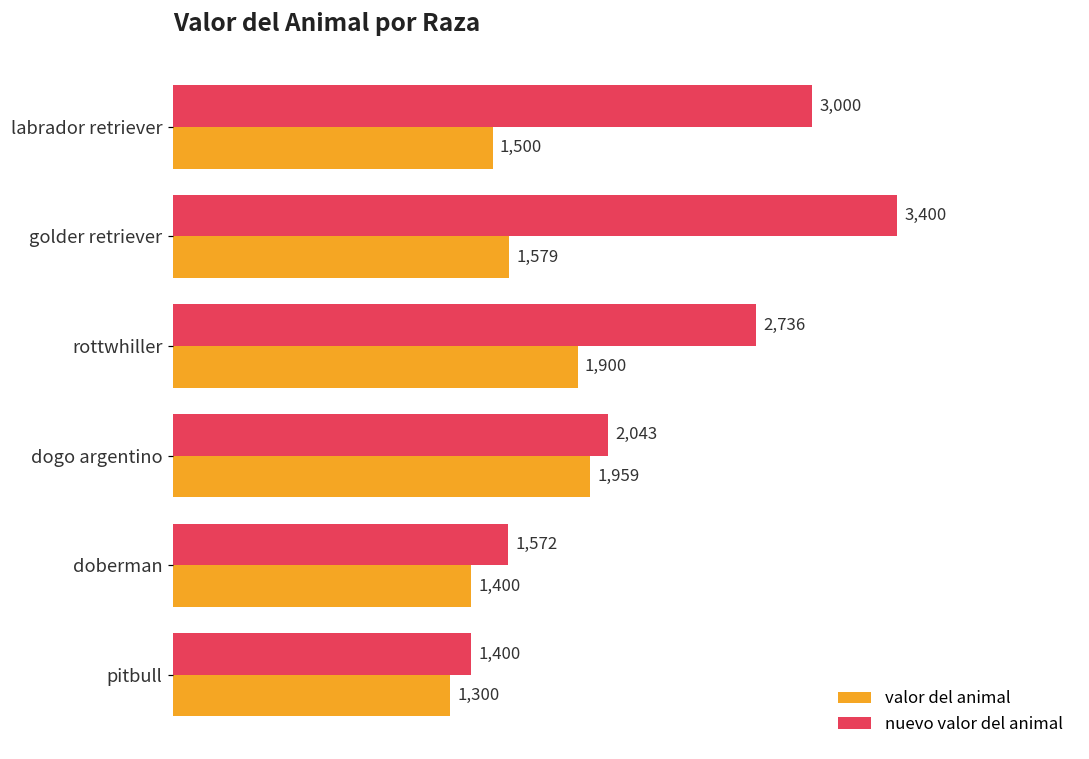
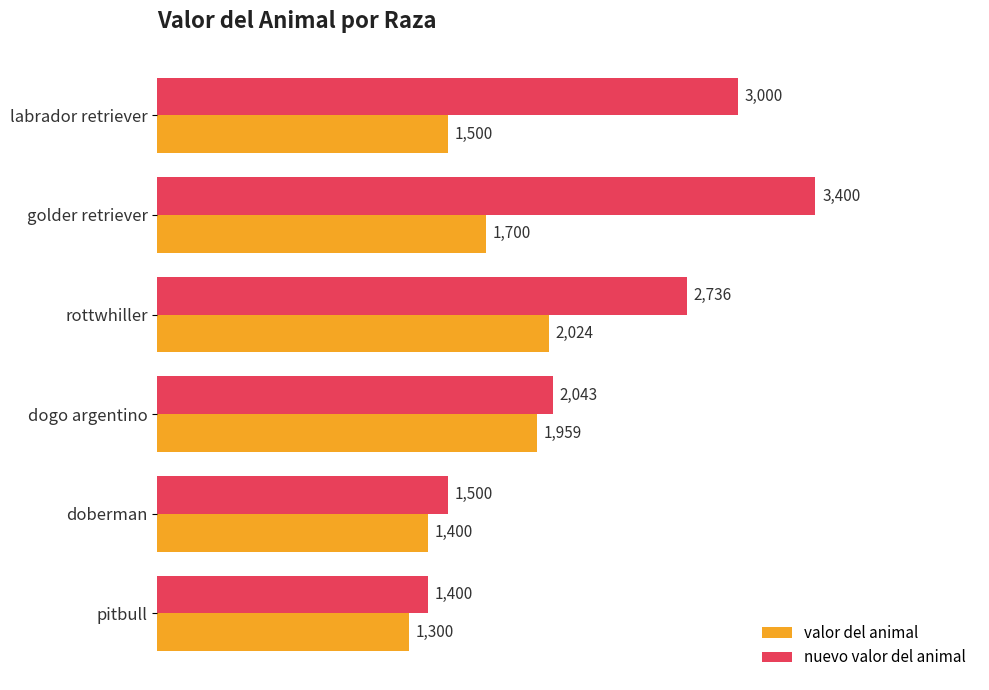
  {
    "valor del animal": {
      "labrador retriever": "1,500",
-     "golder retriever": "1,579",
-     "rottwhiller": "1,900",
+     "golder retriever": "1,700",
+     "rottwhiller": "2,024",
      "dogo argentino": "1,959",
      "doberman": "1,400",
      "pitbull": "1,300"
    },
    "nuevo valor del animal": {
      "labrador retriever": "3,000",
      "golder retriever": "3,400",
      "rottwhiller": "2,736",
      "dogo argentino": "2,043",
-     "doberman": "1,572",
+     "doberman": "1,500",
      "pitbull": "1,400"
    }
  }
